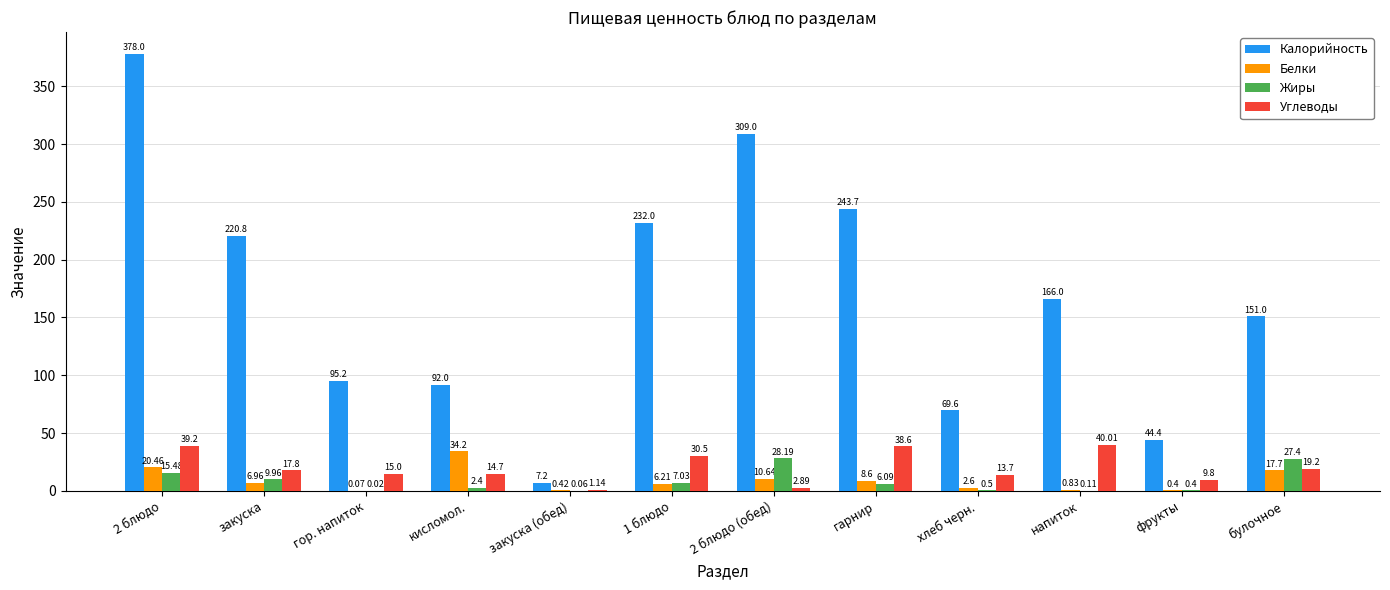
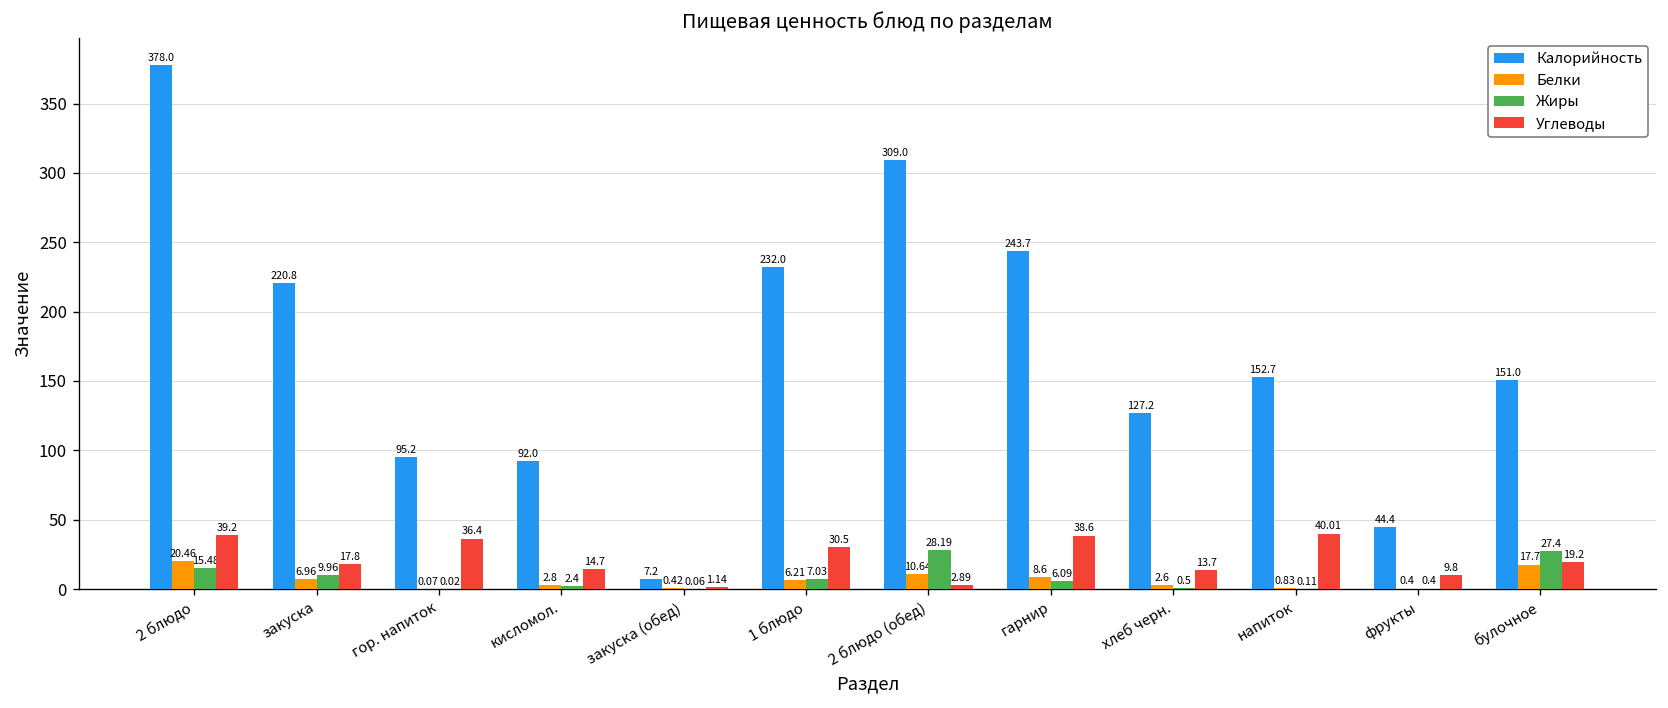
  {
    "Калорийность": {
      "2 блюдо": 378.0,
      "закуска": 220.8,
      "гор. напиток": 95.2,
      "кисломол.": 92.0,
      "закуска (обед)": 7.2,
      "1 блюдо": 232.0,
      "2 блюдо (обед)": 309.0,
      "гарнир": 243.7,
-     "хлеб черн.": 69.6,
-     "напиток": 166.0,
+     "хлеб черн.": 127.2,
+     "напиток": 152.7,
      "фрукты": 44.4,
      "булочное": 151.0
    },
    "Белки": {
      "2 блюдо": 20.46,
      "закуска": 6.96,
      "гор. напиток": 0.07,
-     "кисломол.": 34.2,
+     "кисломол.": 2.8,
      "закуска (обед)": 0.42,
      "1 блюдо": 6.21,
      "2 блюдо (обед)": 10.64,
      "гарнир": 8.6,
      "хлеб черн.": 2.6,
      "напиток": 0.83,
      "фрукты": 0.4,
      "булочное": 17.7
    },
    "Жиры": {
      "2 блюдо": 15.48,
      "закуска": 9.96,
      "гор. напиток": 0.02,
      "кисломол.": 2.4,
      "закуска (обед)": 0.06,
      "1 блюдо": 7.03,
      "2 блюдо (обед)": 28.19,
      "гарнир": 6.09,
      "хлеб черн.": 0.5,
      "напиток": 0.11,
      "фрукты": 0.4,
      "булочное": 27.4
    },
    "Углеводы": {
      "2 блюдо": 39.2,
      "закуска": 17.8,
-     "гор. напиток": 15.0,
+     "гор. напиток": 36.4,
      "кисломол.": 14.7,
      "закуска (обед)": 1.14,
      "1 блюдо": 30.5,
      "2 блюдо (обед)": 2.89,
      "гарнир": 38.6,
      "хлеб черн.": 13.7,
      "напиток": 40.01,
      "фрукты": 9.8,
      "булочное": 19.2
    }
  }
